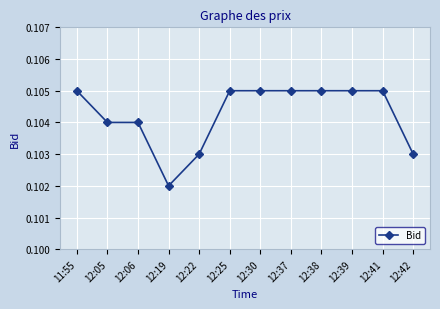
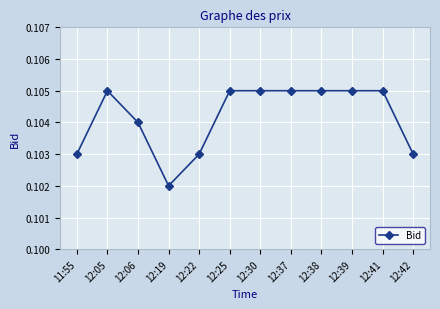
  {
-   "11:55": 0.105,
-   "12:05": 0.104,
+   "11:55": 0.103,
+   "12:05": 0.105,
    "12:06": 0.104,
    "12:19": 0.102,
    "12:22": 0.103,
    "12:25": 0.105,
    "12:30": 0.105,
    "12:37": 0.105,
    "12:38": 0.105,
    "12:39": 0.105,
    "12:41": 0.105,
    "12:42": 0.103
  }
